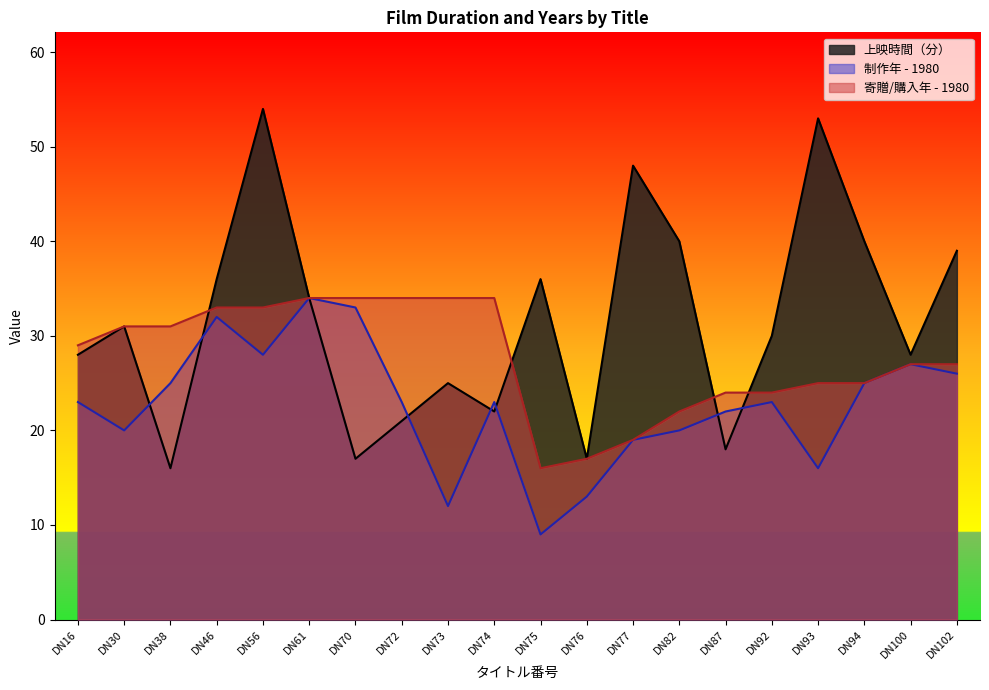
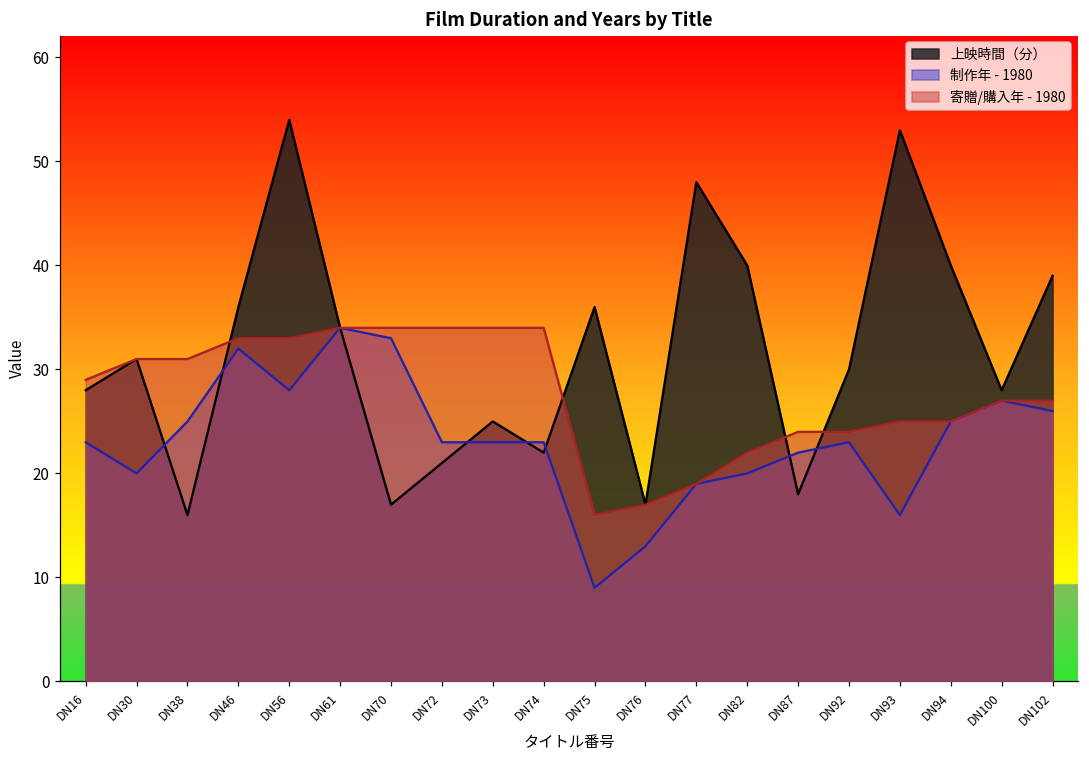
  {
    "上映時間（分）": {
      "DN16": 28,
      "DN38": 16,
      "DN46": 36,
      "DN56": 54,
      "DN70": 17,
      "DN72": 21,
      "DN73": 25,
      "DN74": 22,
      "DN75": 36,
      "DN77": 48,
      "DN82": 40,
      "DN87": 18,
      "DN92": 30,
      "DN93": 53,
      "DN94": 40,
      "DN100": 28,
      "DN102": 39
    },
    "制作年 - 1980": {
      "DN16": 23,
      "DN30": 20,
      "DN38": 25,
      "DN46": 32,
      "DN56": 28,
      "DN70": 33,
      "DN72": 23,
-     "DN73": 12,
+     "DN73": 23,
      "DN74": 23,
      "DN75": 9,
      "DN76": 13,
      "DN82": 20,
      "DN87": 22,
      "DN92": 23,
      "DN93": 16,
      "DN102": 26
    },
    "寄贈/購入年 - 1980": {
      "DN16": 29,
      "DN38": 31,
      "DN46": 33,
      "DN56": 33,
      "DN70": 34,
      "DN72": 34,
      "DN73": 34,
      "DN74": 34,
      "DN75": 16,
      "DN82": 22,
      "DN87": 24,
      "DN92": 24,
      "DN93": 25,
      "DN102": 27
    }
  }
